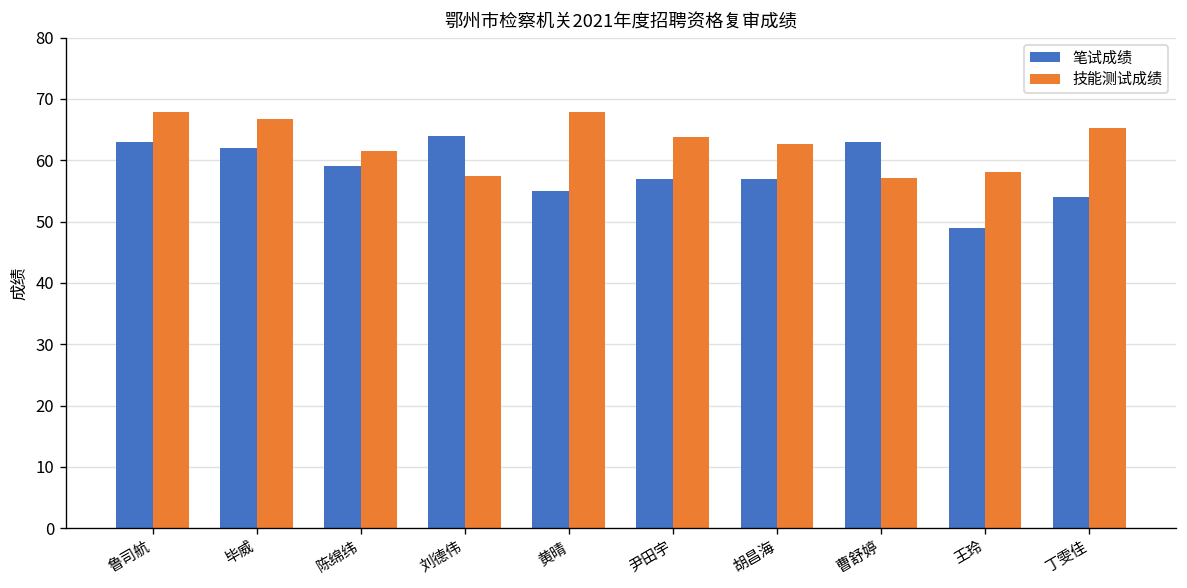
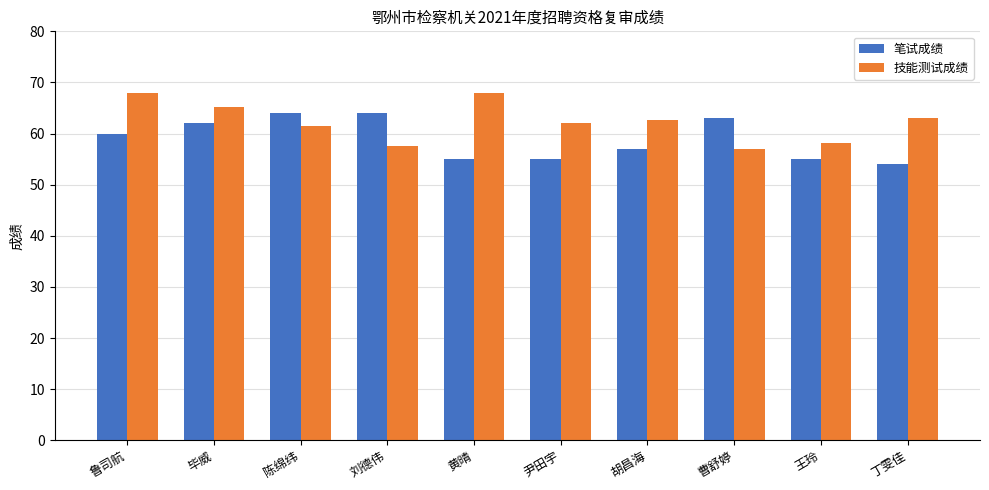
  {
    "笔试成绩": {
-     "鲁司航": 63,
+     "鲁司航": 60,
      "毕威": 62,
-     "陈绵纬": 59,
+     "陈绵纬": 64,
      "刘德伟": 64,
      "黄晴": 55,
-     "尹田宇": 57,
+     "尹田宇": 55,
      "胡昌海": 57,
      "曹舒婷": 63,
-     "王玲": 49,
+     "王玲": 55,
      "丁雯佳": 54
    },
    "技能测试成绩": {
      "鲁司航": 68,
-     "毕威": 67,
+     "毕威": 65,
      "陈绵纬": 61,
      "刘德伟": 57,
      "黄晴": 68,
-     "尹田宇": 64,
+     "尹田宇": 62,
      "胡昌海": 63,
      "曹舒婷": 57,
      "王玲": 58,
-     "丁雯佳": 65
+     "丁雯佳": 63
    }
  }
